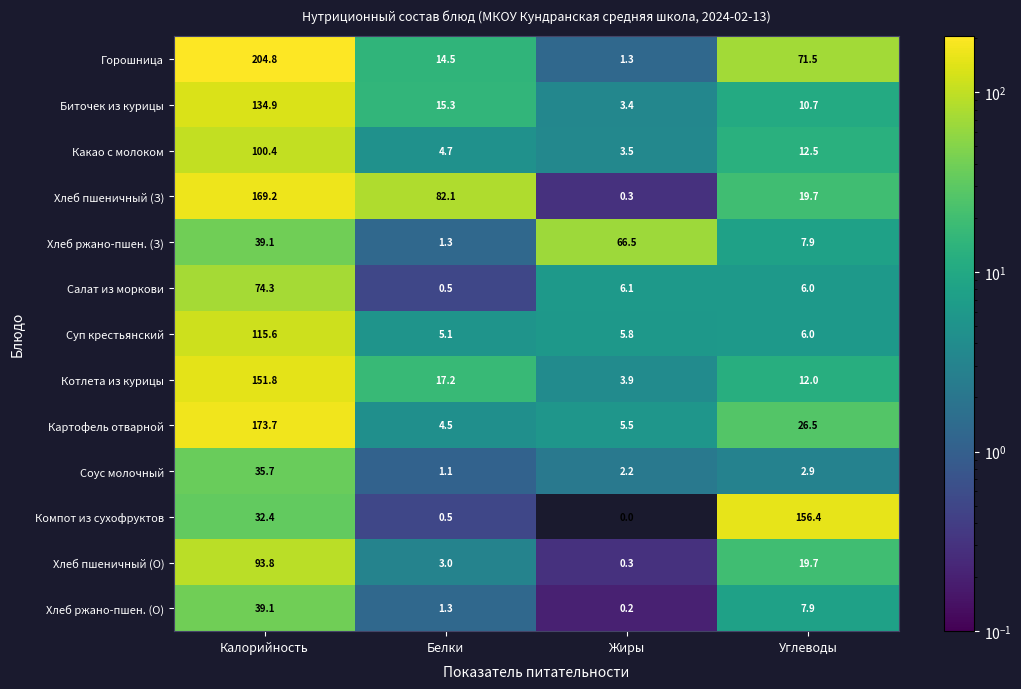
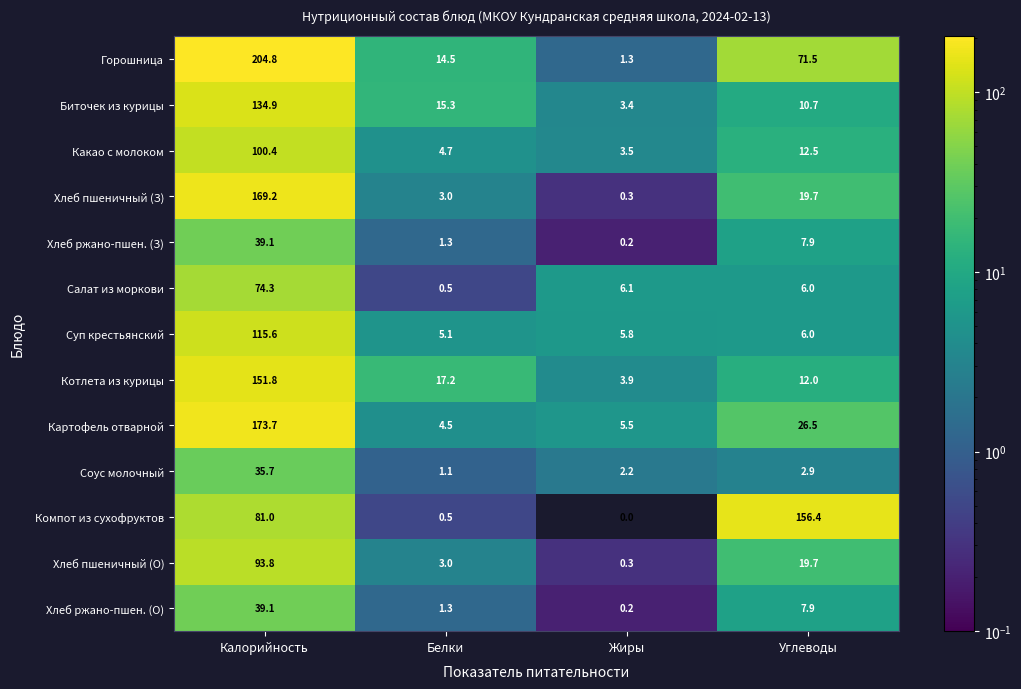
  {
    "Горошница": {
      "Калорийность": 204.8,
      "Белки": 14.5,
      "Жиры": 1.3,
      "Углеводы": 71.5
    },
    "Биточек из курицы": {
      "Калорийность": 134.9,
      "Белки": 15.3,
      "Жиры": 3.4,
      "Углеводы": 10.7
    },
    "Какао с молоком": {
      "Калорийность": 100.4,
      "Белки": 4.7,
      "Жиры": 3.5,
      "Углеводы": 12.5
    },
    "Хлеб пшеничный (З)": {
      "Калорийность": 169.2,
-     "Белки": 82.1,
+     "Белки": 3.0,
      "Жиры": 0.3,
      "Углеводы": 19.7
    },
    "Хлеб ржано-пшен. (З)": {
      "Калорийность": 39.1,
      "Белки": 1.3,
-     "Жиры": 66.5,
+     "Жиры": 0.2,
      "Углеводы": 7.9
    },
    "Салат из моркови": {
      "Калорийность": 74.3,
      "Белки": 0.5,
      "Жиры": 6.1,
      "Углеводы": 6.0
    },
    "Суп крестьянский": {
      "Калорийность": 115.6,
      "Белки": 5.1,
      "Жиры": 5.8,
      "Углеводы": 6.0
    },
    "Котлета из курицы": {
      "Калорийность": 151.8,
      "Белки": 17.2,
      "Жиры": 3.9,
      "Углеводы": 12.0
    },
    "Картофель отварной": {
      "Калорийность": 173.7,
      "Белки": 4.5,
      "Жиры": 5.5,
      "Углеводы": 26.5
    },
    "Соус молочный": {
      "Калорийность": 35.7,
      "Белки": 1.1,
      "Жиры": 2.2,
      "Углеводы": 2.9
    },
    "Компот из сухофруктов": {
-     "Калорийность": 32.4,
+     "Калорийность": 81.0,
      "Белки": 0.5,
      "Углеводы": 156.4
    },
    "Хлеб пшеничный (О)": {
      "Калорийность": 93.8,
      "Белки": 3.0,
      "Жиры": 0.3,
      "Углеводы": 19.7
    },
    "Хлеб ржано-пшен. (О)": {
      "Калорийность": 39.1,
      "Белки": 1.3,
      "Жиры": 0.2,
      "Углеводы": 7.9
    }
  }
